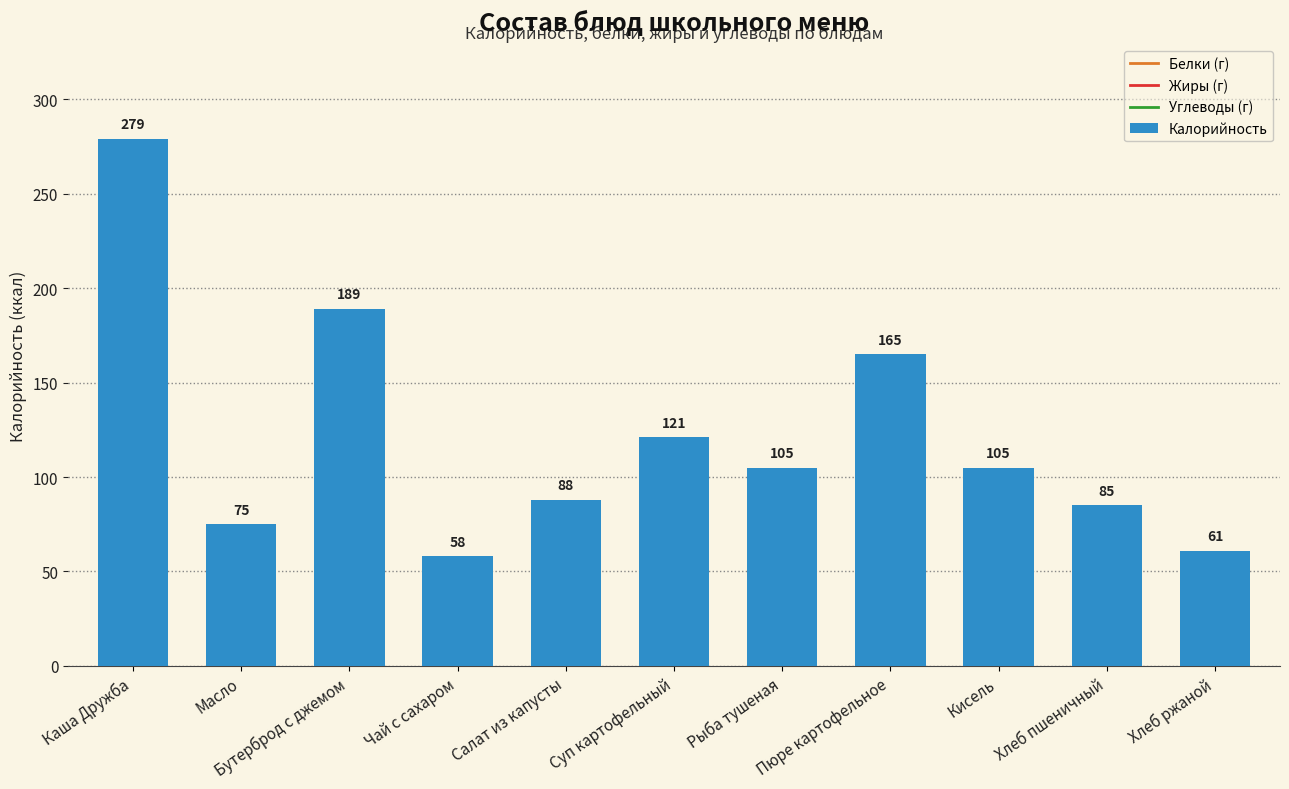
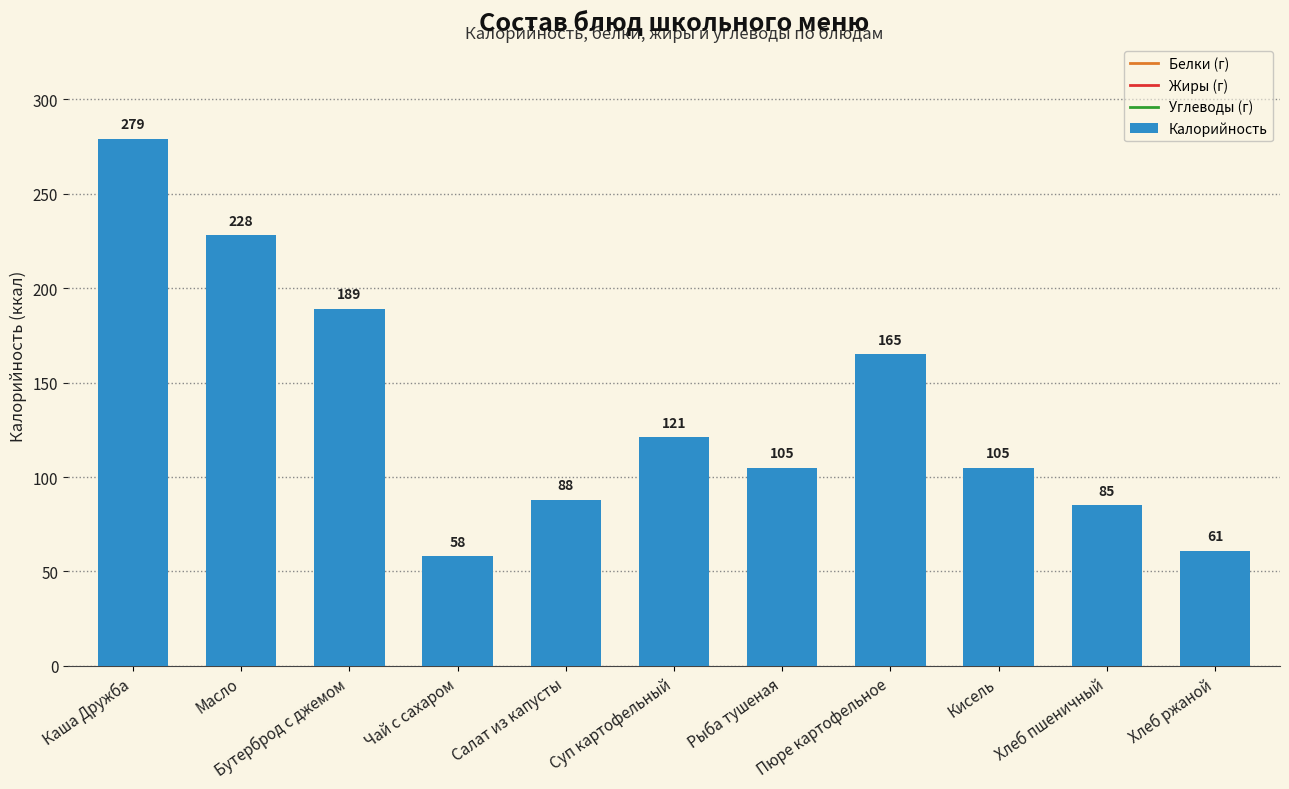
  {
    "Каша Дружба": 279,
-   "Масло": 75,
+   "Масло": 228,
    "Бутерброд с джемом": 189,
    "Чай с сахаром": 58,
    "Салат из капусты": 88,
    "Суп картофельный": 121,
    "Рыба тушеная": 105,
    "Пюре картофельное": 165,
    "Кисель": 105,
    "Хлеб пшеничный": 85,
    "Хлеб ржаной": 61
  }
